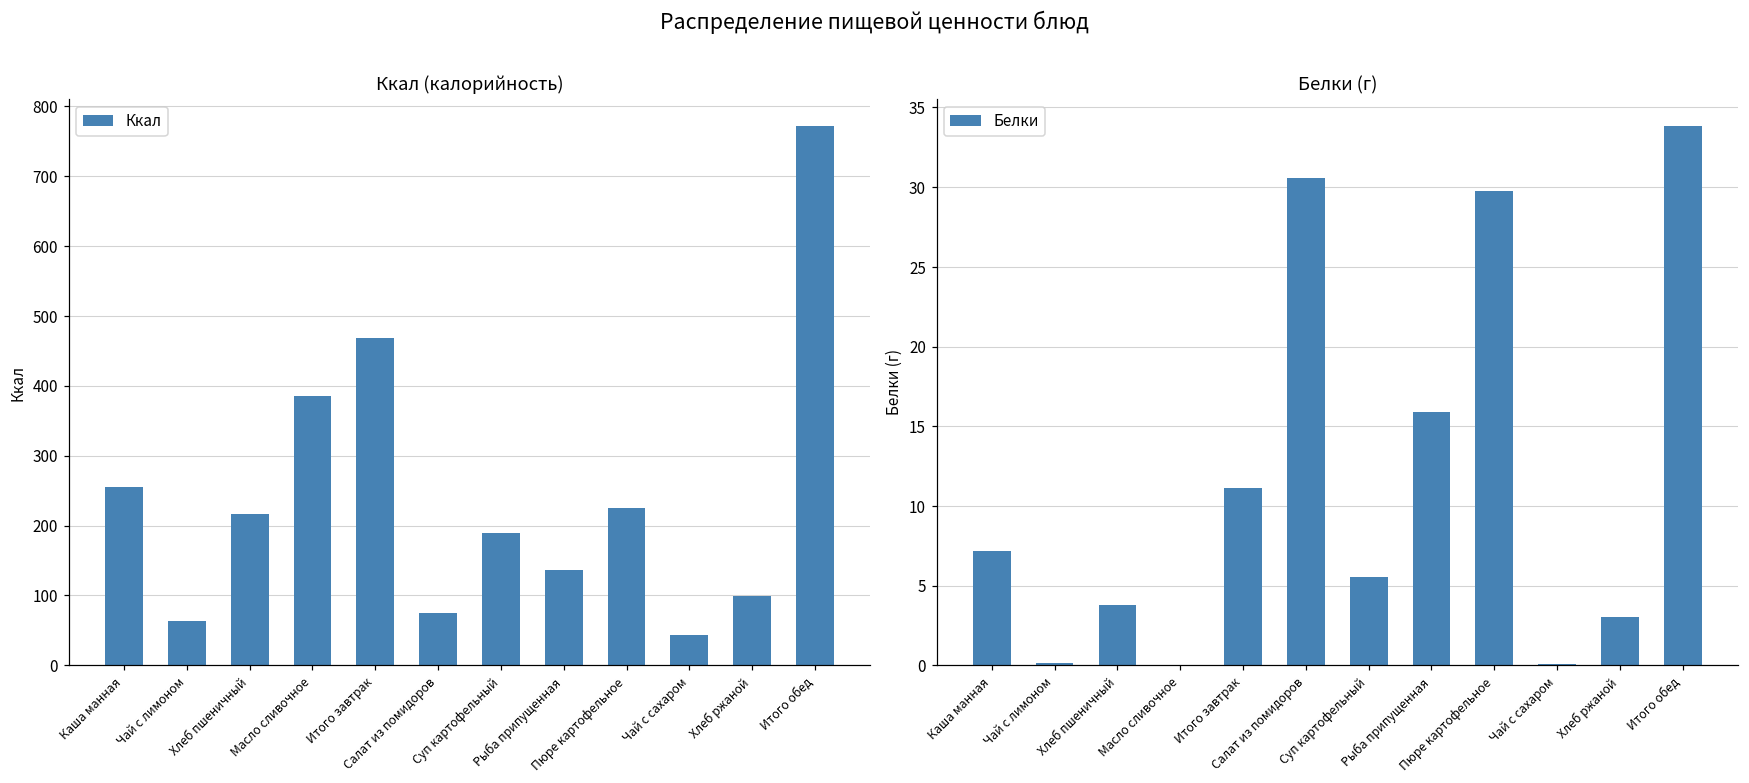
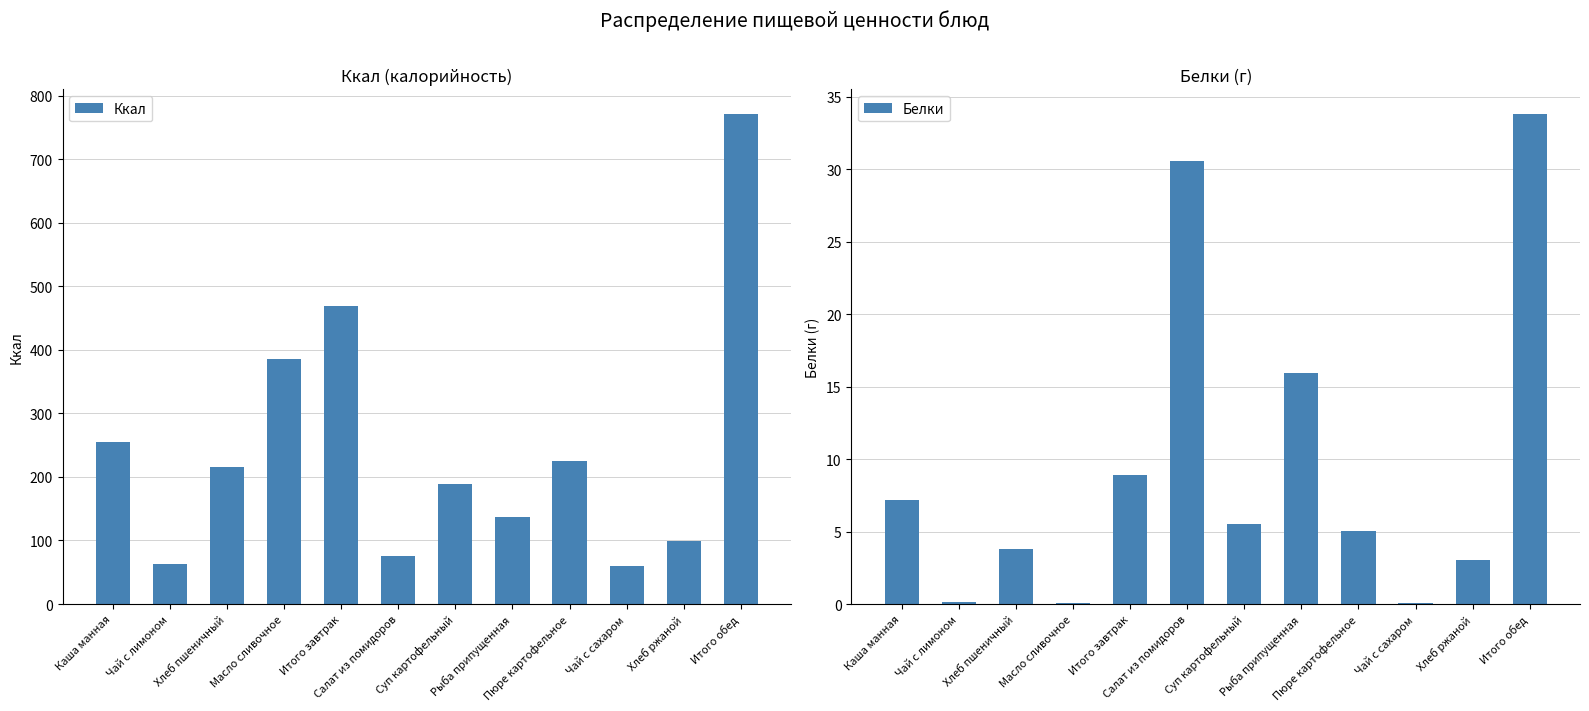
  {
    "Ккал (калорийность)": {
      "Каша манная": 260,
      "Чай с лимоном": 60,
      "Хлеб пшеничный": 220,
      "Масло сливочное": 390,
      "Итого завтрак": 470,
      "Салат из помидоров": 80,
      "Суп картофельный": 190,
      "Рыба припущенная": 140,
      "Пюре картофельное": 230,
-     "Чай с сахаром": 40,
+     "Чай с сахаром": 60,
      "Хлеб ржаной": 100,
      "Итого обед": 770
    },
    "Белки (г)": {
      "Каша манная": 7.2,
      "Хлеб пшеничный": 3.8,
-     "Итого завтрак": 11.1,
+     "Итого завтрак": 8.9,
      "Салат из помидоров": 30.6,
      "Суп картофельный": 5.5,
      "Рыба припущенная": 15.9,
-     "Пюре картофельное": 29.8,
+     "Пюре картофельное": 5.0,
      "Хлеб ржаной": 3.1,
      "Итого обед": 33.8
    }
  }
